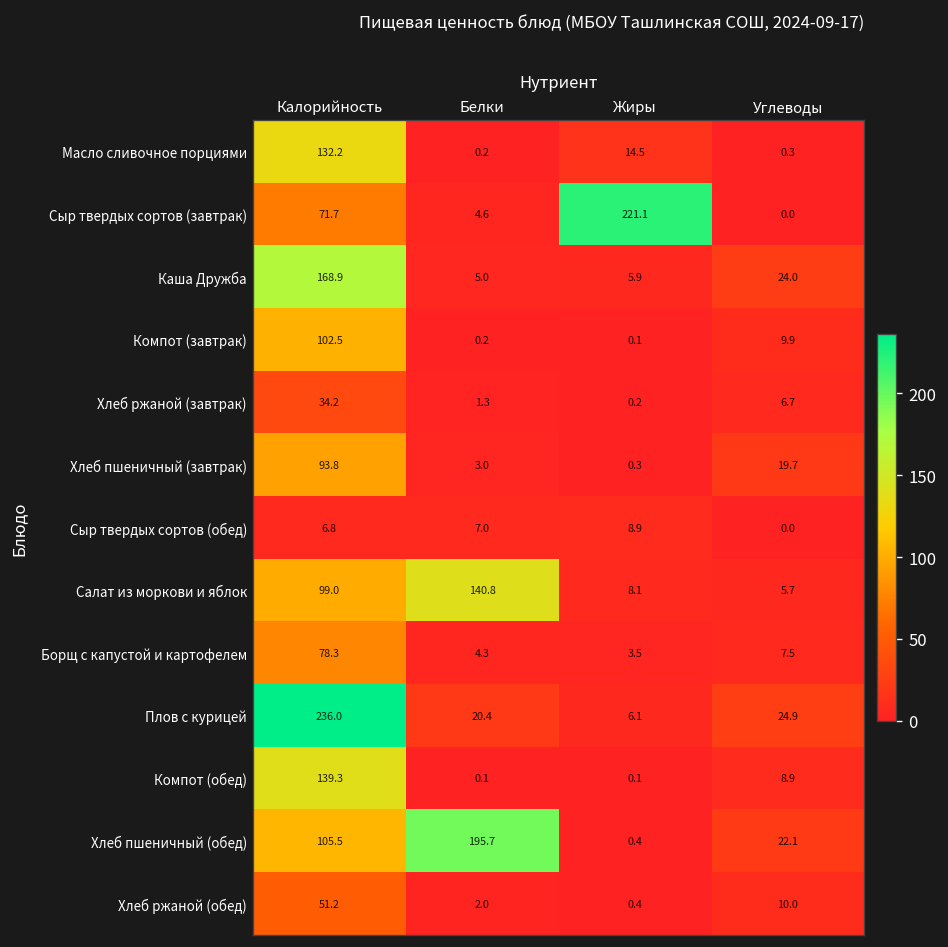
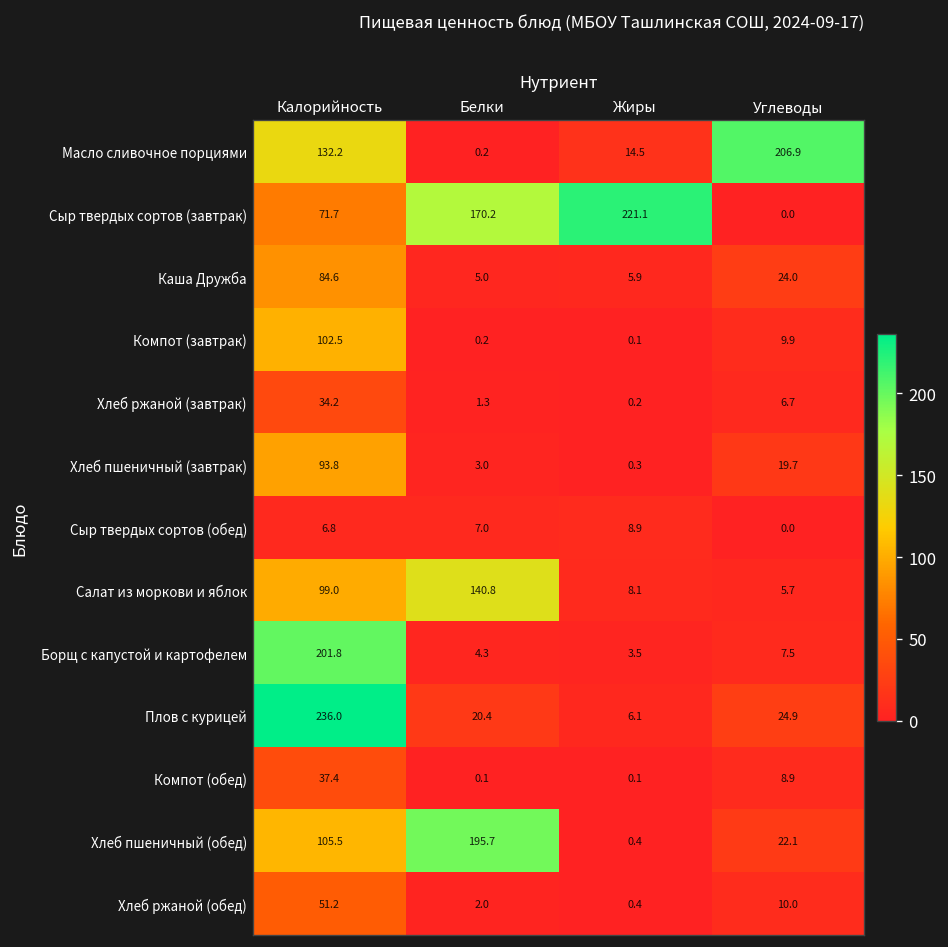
  {
    "Масло сливочное порциями": {
      "Калорийность": 132.2,
      "Белки": 0.2,
      "Жиры": 14.5,
-     "Углеводы": 0.3
+     "Углеводы": 206.9
    },
    "Сыр твердых сортов (завтрак)": {
      "Калорийность": 71.7,
-     "Белки": 4.6,
+     "Белки": 170.2,
      "Жиры": 221.1,
      "Углеводы": 0.0
    },
    "Каша Дружба": {
-     "Калорийность": 168.9,
+     "Калорийность": 84.6,
      "Белки": 5.0,
      "Жиры": 5.9,
      "Углеводы": 24.0
    },
    "Компот (завтрак)": {
      "Калорийность": 102.5,
      "Белки": 0.2,
      "Жиры": 0.1,
      "Углеводы": 9.9
    },
    "Хлеб ржаной (завтрак)": {
      "Калорийность": 34.2,
      "Белки": 1.3,
      "Жиры": 0.2,
      "Углеводы": 6.7
    },
    "Хлеб пшеничный (завтрак)": {
      "Калорийность": 93.8,
      "Белки": 3.0,
      "Жиры": 0.3,
      "Углеводы": 19.7
    },
    "Сыр твердых сортов (обед)": {
      "Калорийность": 6.8,
      "Белки": 7.0,
      "Жиры": 8.9,
      "Углеводы": 0.0
    },
    "Салат из моркови и яблок": {
      "Калорийность": 99.0,
      "Белки": 140.8,
      "Жиры": 8.1,
      "Углеводы": 5.7
    },
    "Борщ с капустой и картофелем": {
-     "Калорийность": 78.3,
+     "Калорийность": 201.8,
      "Белки": 4.3,
      "Жиры": 3.5,
      "Углеводы": 7.5
    },
    "Плов с курицей": {
      "Калорийность": 236.0,
      "Белки": 20.4,
      "Жиры": 6.1,
      "Углеводы": 24.9
    },
    "Компот (обед)": {
-     "Калорийность": 139.3,
+     "Калорийность": 37.4,
      "Белки": 0.1,
      "Жиры": 0.1,
      "Углеводы": 8.9
    },
    "Хлеб пшеничный (обед)": {
      "Калорийность": 105.5,
      "Белки": 195.7,
      "Жиры": 0.4,
      "Углеводы": 22.1
    },
    "Хлеб ржаной (обед)": {
      "Калорийность": 51.2,
      "Белки": 2.0,
      "Жиры": 0.4,
      "Углеводы": 10.0
    }
  }
